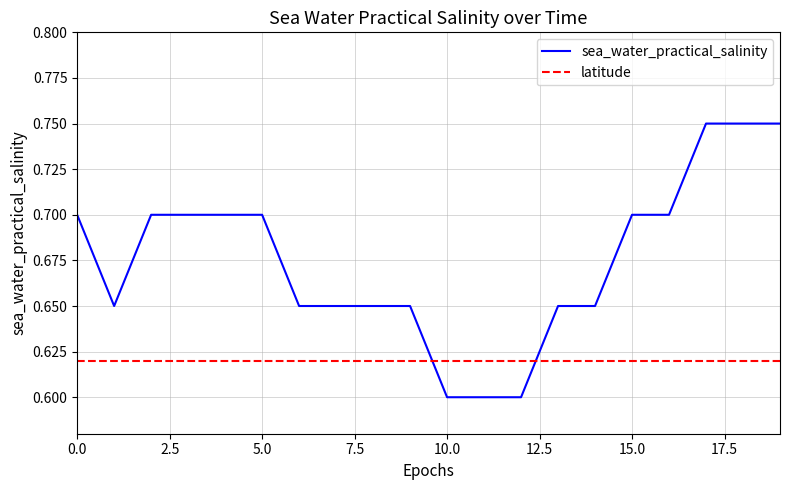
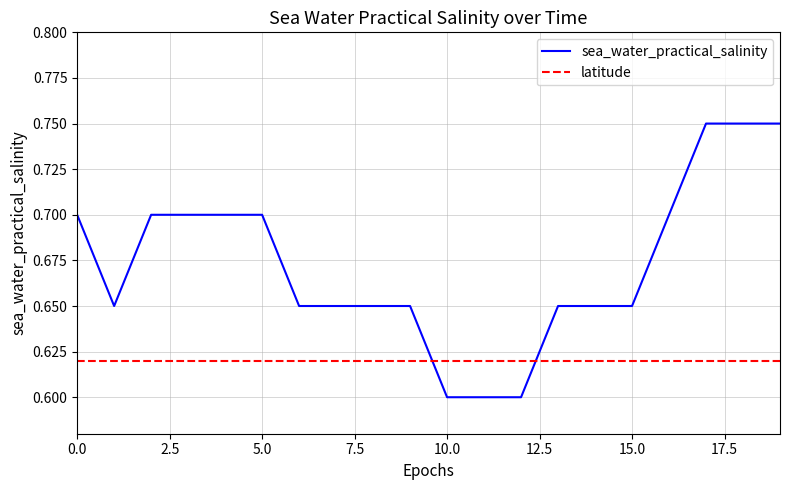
  {
    "sea_water_practical_salinity": {
      "0.0": 0.700,
      "5.0": 0.700,
      "10.0": 0.600,
-     "15.0": 0.700
+     "15.0": 0.650
    },
    "latitude": {
      "0.0": 0.620,
      "5.0": 0.620,
      "10.0": 0.620,
      "15.0": 0.620
    }
  }
